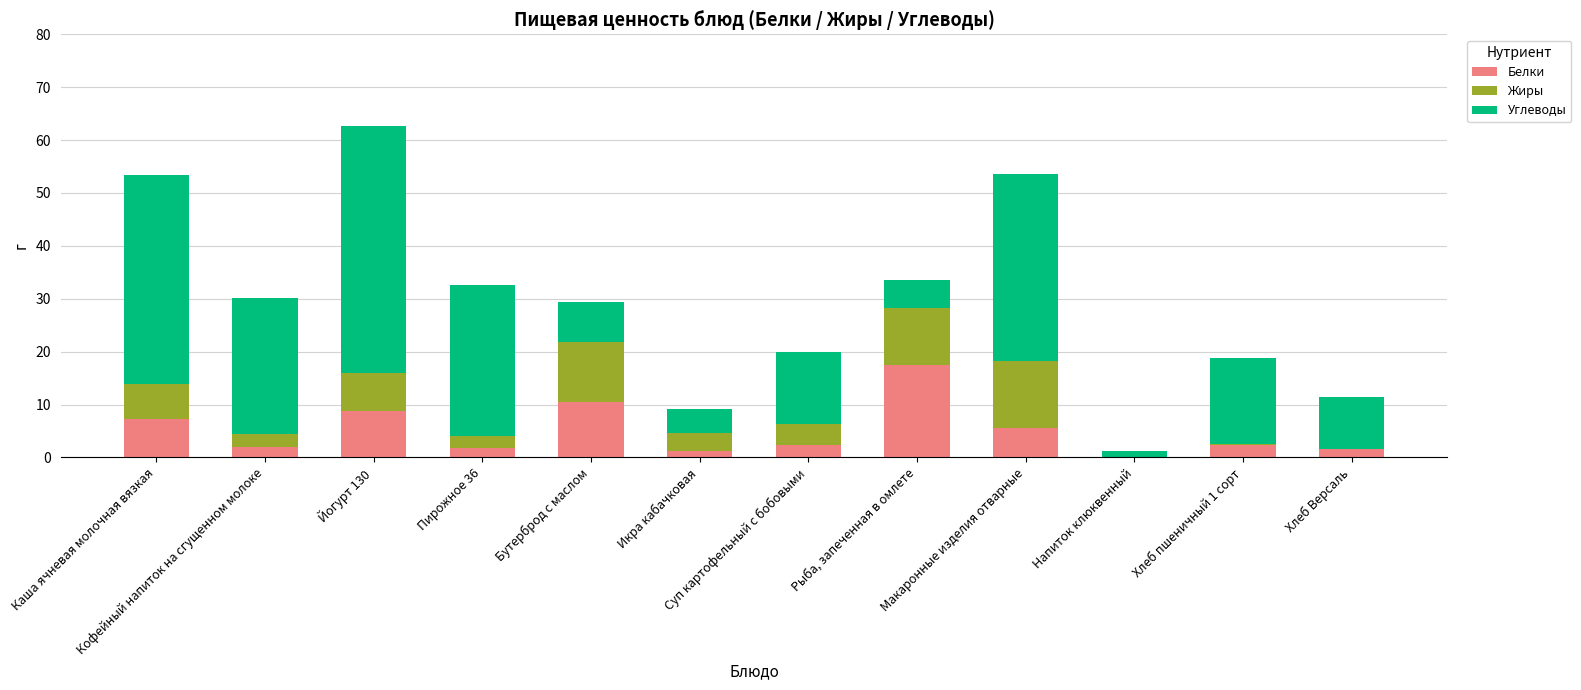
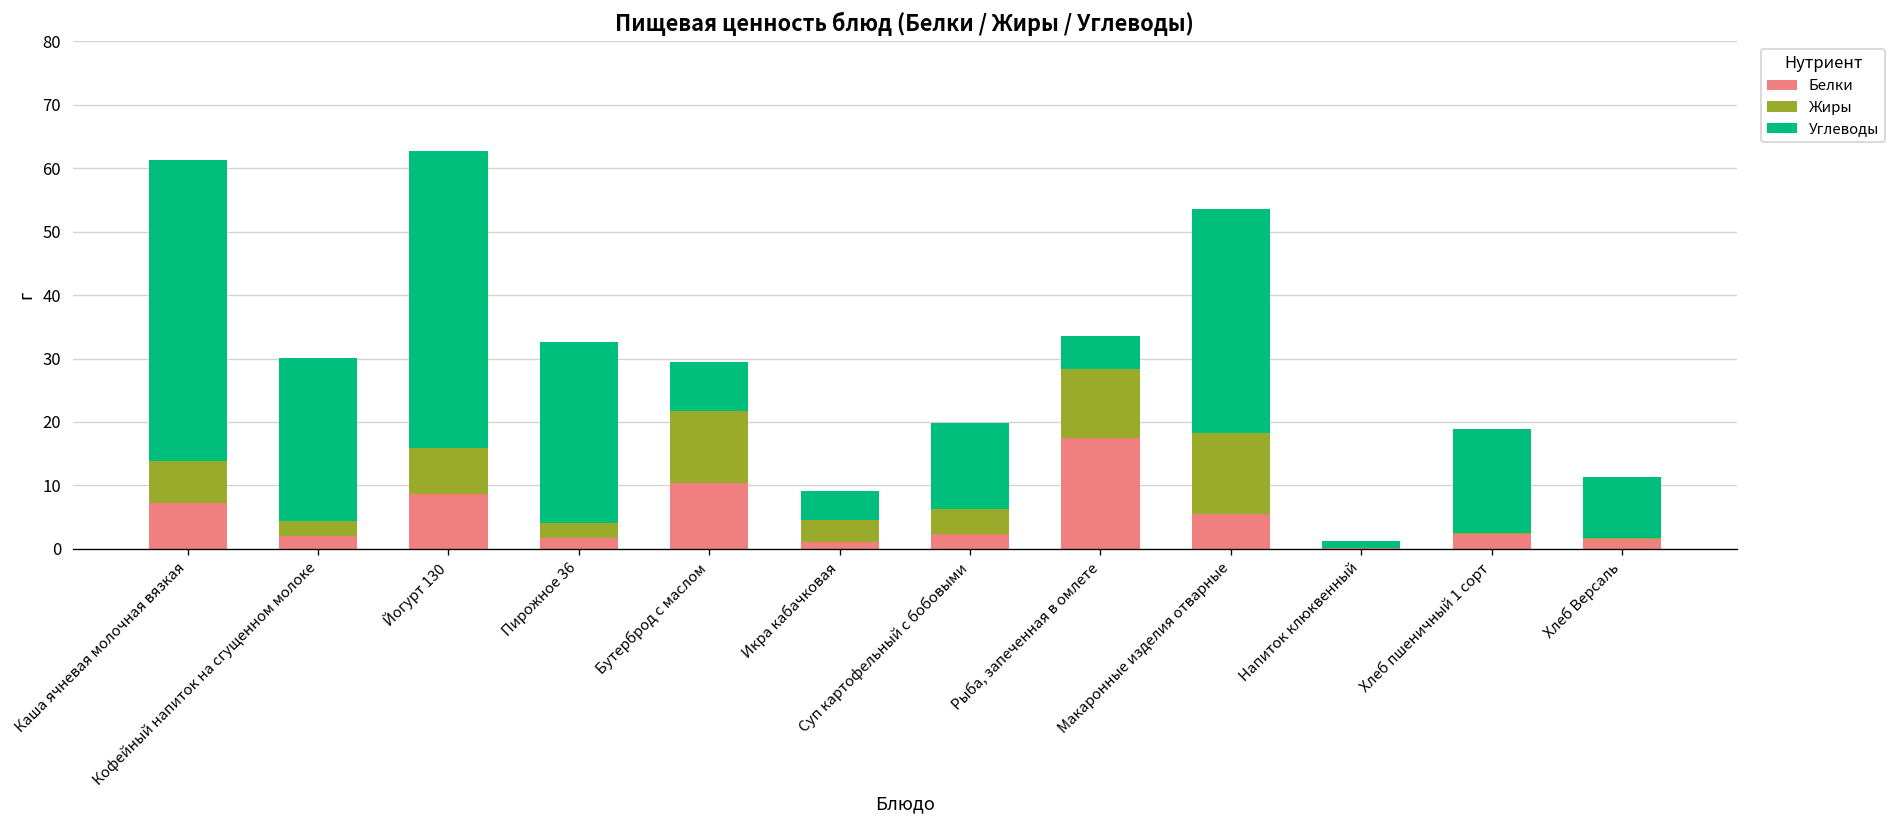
  {
    "Белки": {
      "Каша ячневая молочная вязкая": 7,
      "Кофейный напиток на сгущенном молоке": 2,
      "Йогурт 130": 9,
      "Пирожное 36": 2,
      "Бутерброд с маслом": 10,
      "Икра кабачковая": 1,
      "Суп картофельный с бобовыми": 2,
      "Рыба, запеченная в омлете": 17,
      "Макаронные изделия отварные": 6,
      "Хлеб пшеничный 1 сорт": 2,
      "Хлеб Версаль": 2
    },
    "Жиры": {
      "Каша ячневая молочная вязкая": 7,
      "Кофейный напиток на сгущенном молоке": 2,
      "Йогурт 130": 7,
      "Пирожное 36": 2,
      "Бутерброд с маслом": 11,
      "Икра кабачковая": 3,
      "Суп картофельный с бобовыми": 4,
      "Рыба, запеченная в омлете": 11,
      "Макаронные изделия отварные": 13,
      "Напиток клюквенный": 0
    },
    "Углеводы": {
-     "Каша ячневая молочная вязкая": 40,
+     "Каша ячневая молочная вязкая": 47,
      "Кофейный напиток на сгущенном молоке": 26,
      "Йогурт 130": 47,
      "Пирожное 36": 29,
      "Бутерброд с маслом": 8,
      "Икра кабачковая": 5,
      "Суп картофельный с бобовыми": 14,
      "Рыба, запеченная в омлете": 5,
      "Макаронные изделия отварные": 35,
      "Напиток клюквенный": 1,
      "Хлеб пшеничный 1 сорт": 16,
      "Хлеб Версаль": 10
    }
  }
